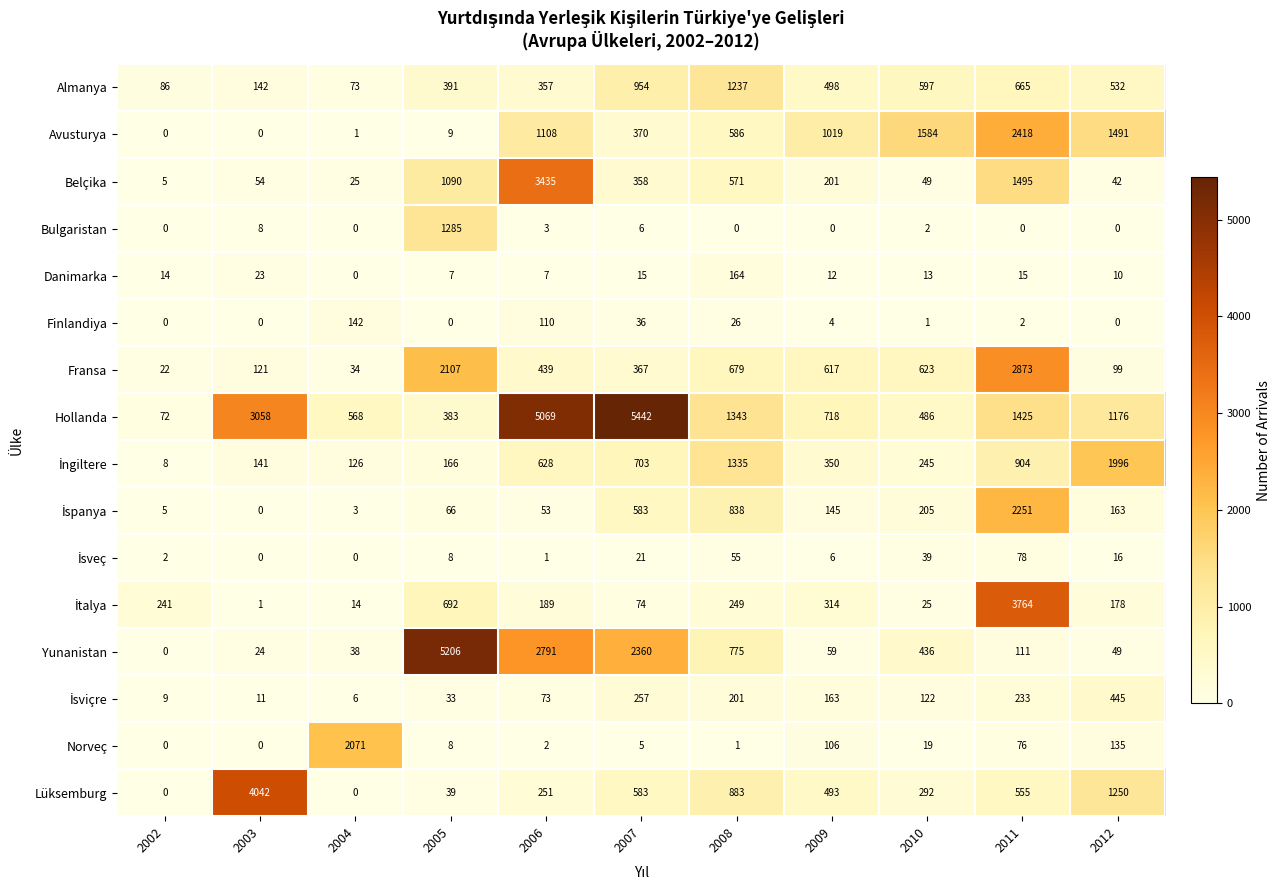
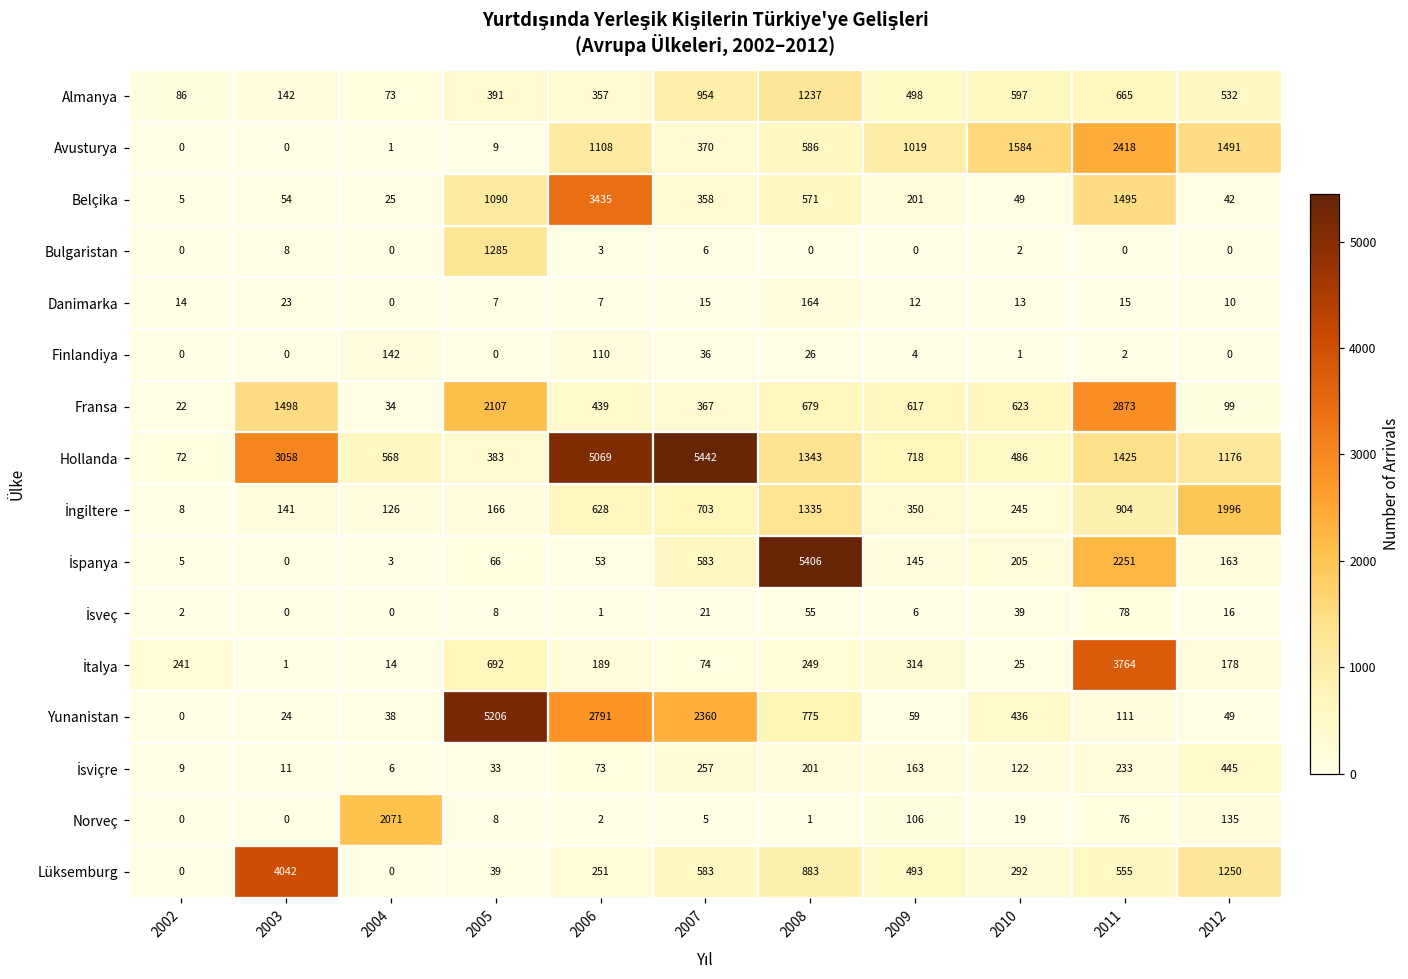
  {
    "Almanya": {
      "2002": 86,
      "2003": 142,
      "2004": 73,
      "2005": 391,
      "2006": 357,
      "2007": 954,
      "2008": 1237,
      "2009": 498,
      "2010": 597,
      "2011": 665,
      "2012": 532
    },
    "Avusturya": {
      "2002": 0,
      "2003": 0,
      "2004": 1,
      "2005": 9,
      "2006": 1108,
      "2007": 370,
      "2008": 586,
      "2009": 1019,
      "2010": 1584,
      "2011": 2418,
      "2012": 1491
    },
    "Belçika": {
      "2002": 5,
      "2003": 54,
      "2004": 25,
      "2005": 1090,
      "2006": 3435,
      "2007": 358,
      "2008": 571,
      "2009": 201,
      "2010": 49,
      "2011": 1495,
      "2012": 42
    },
    "Bulgaristan": {
      "2002": 0,
      "2003": 8,
      "2004": 0,
      "2005": 1285,
      "2006": 3,
      "2007": 6,
      "2008": 0,
      "2009": 0,
      "2010": 2,
      "2011": 0,
      "2012": 0
    },
    "Danimarka": {
      "2002": 14,
      "2003": 23,
      "2004": 0,
      "2005": 7,
      "2006": 7,
      "2007": 15,
      "2008": 164,
      "2009": 12,
      "2010": 13,
      "2011": 15,
      "2012": 10
    },
    "Finlandiya": {
      "2002": 0,
      "2003": 0,
      "2004": 142,
      "2005": 0,
      "2006": 110,
      "2007": 36,
      "2008": 26,
      "2009": 4,
      "2010": 1,
      "2011": 2,
      "2012": 0
    },
    "Fransa": {
      "2002": 22,
-     "2003": 121,
+     "2003": 1498,
      "2004": 34,
      "2005": 2107,
      "2006": 439,
      "2007": 367,
      "2008": 679,
      "2009": 617,
      "2010": 623,
      "2011": 2873,
      "2012": 99
    },
    "Hollanda": {
      "2002": 72,
      "2003": 3058,
      "2004": 568,
      "2005": 383,
      "2006": 5069,
      "2007": 5442,
      "2008": 1343,
      "2009": 718,
      "2010": 486,
      "2011": 1425,
      "2012": 1176
    },
    "İngiltere": {
      "2002": 8,
      "2003": 141,
      "2004": 126,
      "2005": 166,
      "2006": 628,
      "2007": 703,
      "2008": 1335,
      "2009": 350,
      "2010": 245,
      "2011": 904,
      "2012": 1996
    },
    "İspanya": {
      "2002": 5,
      "2003": 0,
      "2004": 3,
      "2005": 66,
      "2006": 53,
      "2007": 583,
-     "2008": 838,
+     "2008": 5406,
      "2009": 145,
      "2010": 205,
      "2011": 2251,
      "2012": 163
    },
    "İsveç": {
      "2002": 2,
      "2003": 0,
      "2004": 0,
      "2005": 8,
      "2006": 1,
      "2007": 21,
      "2008": 55,
      "2009": 6,
      "2010": 39,
      "2011": 78,
      "2012": 16
    },
    "İtalya": {
      "2002": 241,
      "2003": 1,
      "2004": 14,
      "2005": 692,
      "2006": 189,
      "2007": 74,
      "2008": 249,
      "2009": 314,
      "2010": 25,
      "2011": 3764,
      "2012": 178
    },
    "Yunanistan": {
      "2002": 0,
      "2003": 24,
      "2004": 38,
      "2005": 5206,
      "2006": 2791,
      "2007": 2360,
      "2008": 775,
      "2009": 59,
      "2010": 436,
      "2011": 111,
      "2012": 49
    },
    "İsviçre": {
      "2002": 9,
      "2003": 11,
      "2004": 6,
      "2005": 33,
      "2006": 73,
      "2007": 257,
      "2008": 201,
      "2009": 163,
      "2010": 122,
      "2011": 233,
      "2012": 445
    },
    "Norveç": {
      "2002": 0,
      "2003": 0,
      "2004": 2071,
      "2005": 8,
      "2006": 2,
      "2007": 5,
      "2008": 1,
      "2009": 106,
      "2010": 19,
      "2011": 76,
      "2012": 135
    },
    "Lüksemburg": {
      "2002": 0,
      "2003": 4042,
      "2004": 0,
      "2005": 39,
      "2006": 251,
      "2007": 583,
      "2008": 883,
      "2009": 493,
      "2010": 292,
      "2011": 555,
      "2012": 1250
    }
  }
